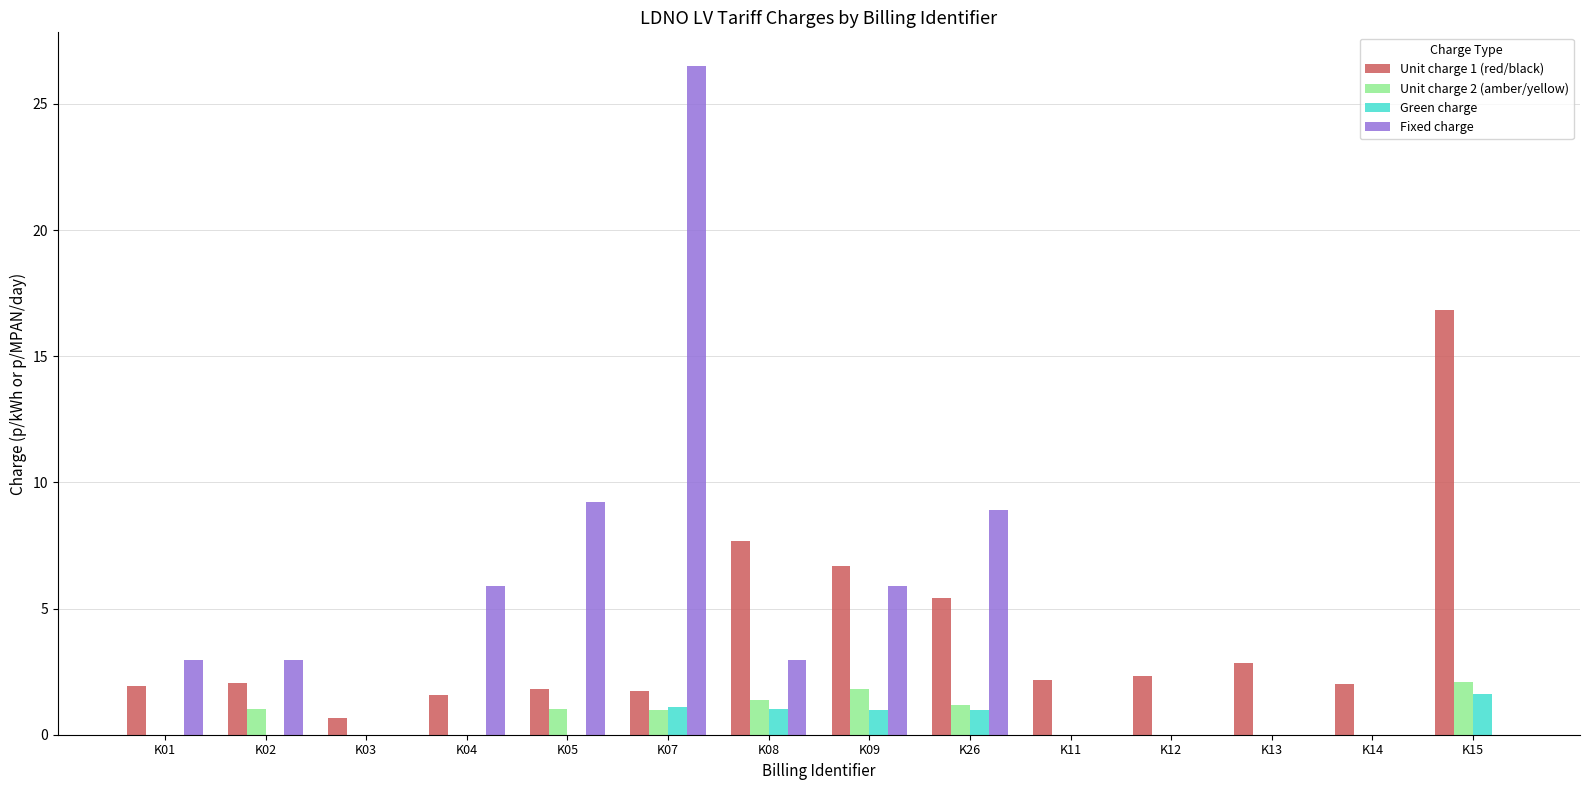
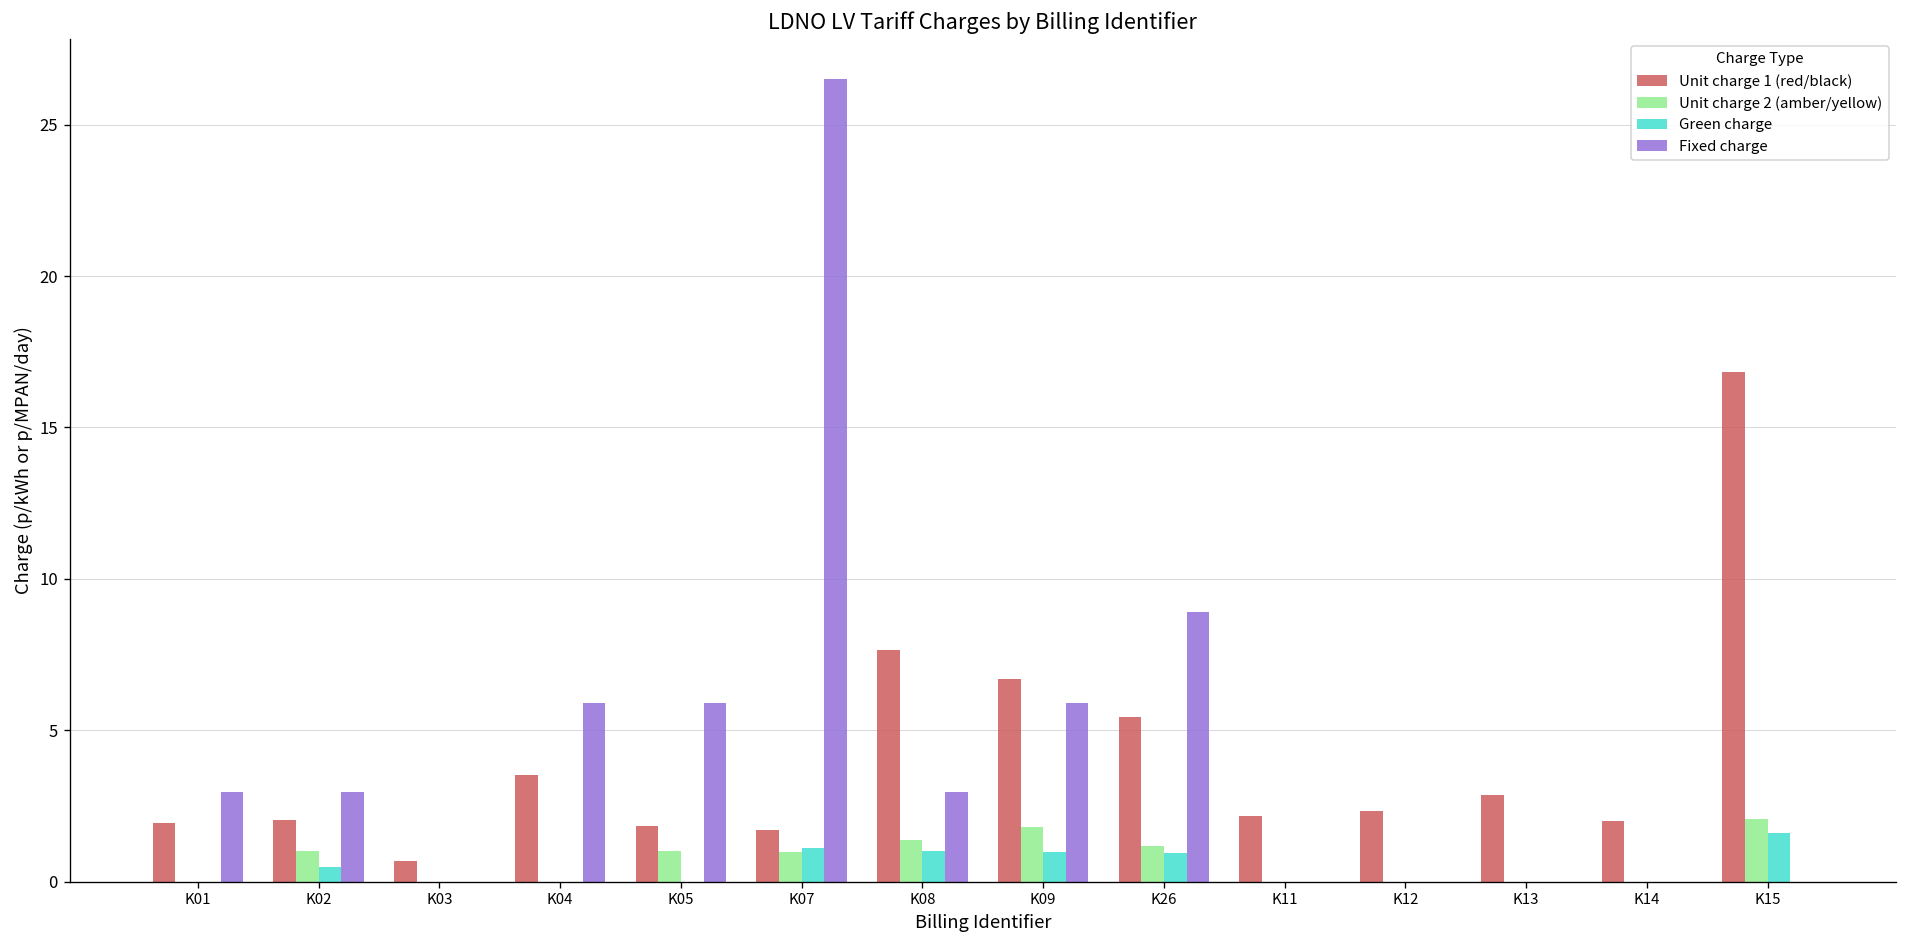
  {
    "Unit charge 1 (red/black)": {
      "K01": 1.9,
      "K02": 2.1,
      "K03": 0.7,
-     "K04": 1.6,
+     "K04": 3.5,
      "K05": 1.8,
      "K07": 1.7,
      "K08": 7.7,
      "K09": 6.7,
      "K26": 5.4,
      "K11": 2.2,
      "K12": 2.3,
      "K13": 2.9,
      "K14": 2.0,
      "K15": 16.8
    },
    "Unit charge 2 (amber/yellow)": {
      "K01": 0.0,
      "K02": 1.0,
      "K03": 0.0,
      "K04": 0.0,
      "K05": 1.0,
      "K07": 1.0,
      "K08": 1.4,
      "K09": 1.8,
      "K26": 1.2,
      "K11": 0.0,
      "K12": 0.0,
      "K13": 0.0,
      "K14": 0.0,
      "K15": 2.1
    },
    "Green charge": {
      "K01": 0.0,
-     "K02": 0.0,
+     "K02": 0.5,
      "K03": 0.0,
      "K04": 0.0,
      "K05": 0.0,
      "K07": 1.1,
      "K08": 1.0,
      "K09": 1.0,
      "K26": 1.0,
      "K11": 0.0,
      "K12": 0.0,
      "K13": 0.0,
      "K14": 0.0,
      "K15": 1.6
    },
    "Fixed charge": {
      "K01": 3.0,
      "K02": 3.0,
      "K03": 0.0,
      "K04": 5.9,
-     "K05": 9.2,
+     "K05": 5.9,
      "K07": 26.5,
      "K08": 3.0,
      "K09": 5.9,
      "K26": 8.9,
      "K11": 0.0,
      "K12": 0.0,
      "K13": 0.0,
      "K14": 0.0,
      "K15": 0.0
    }
  }
